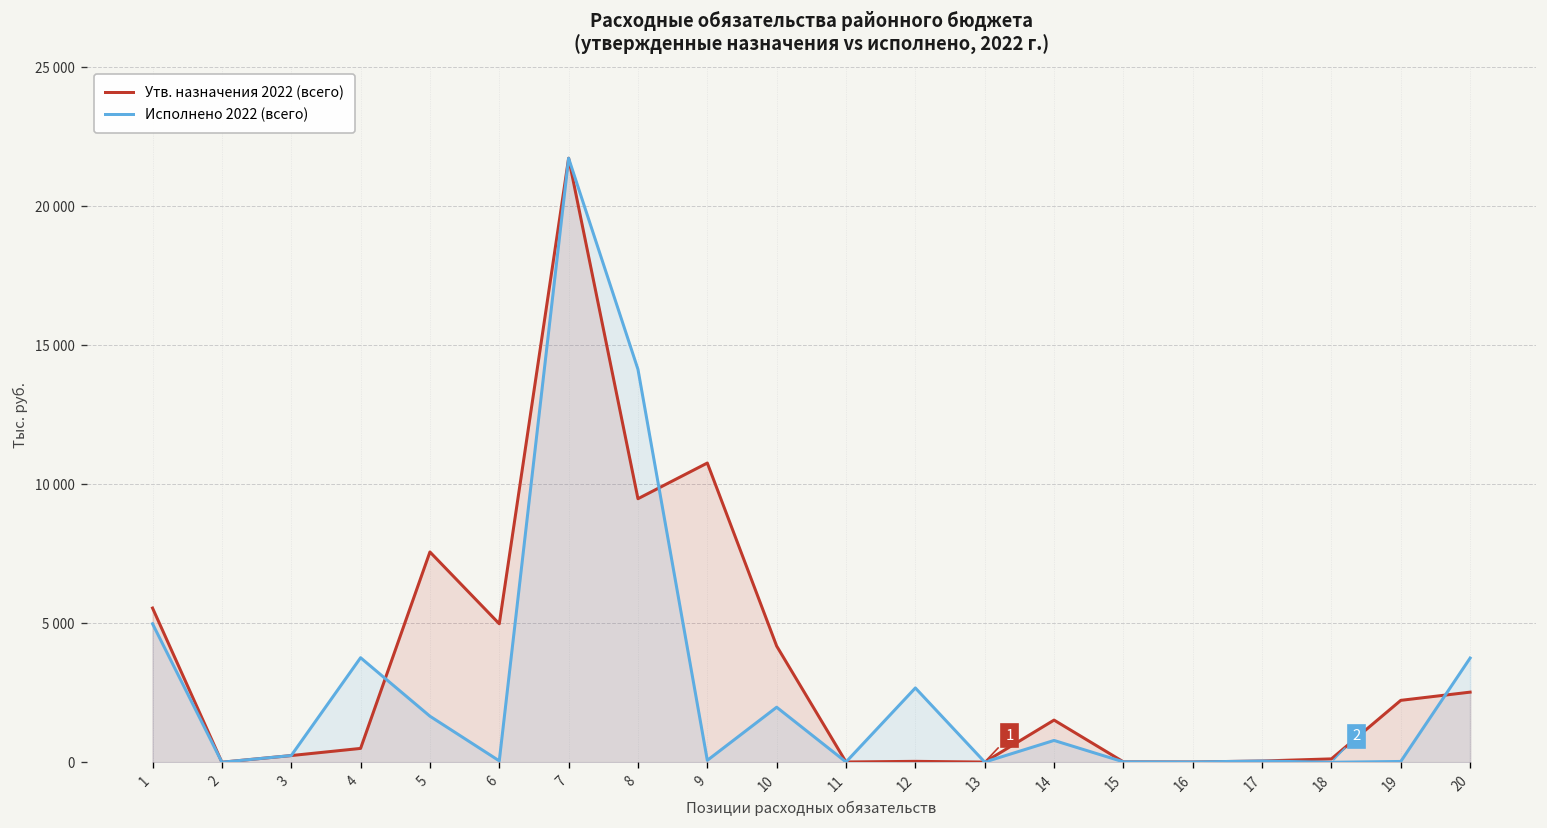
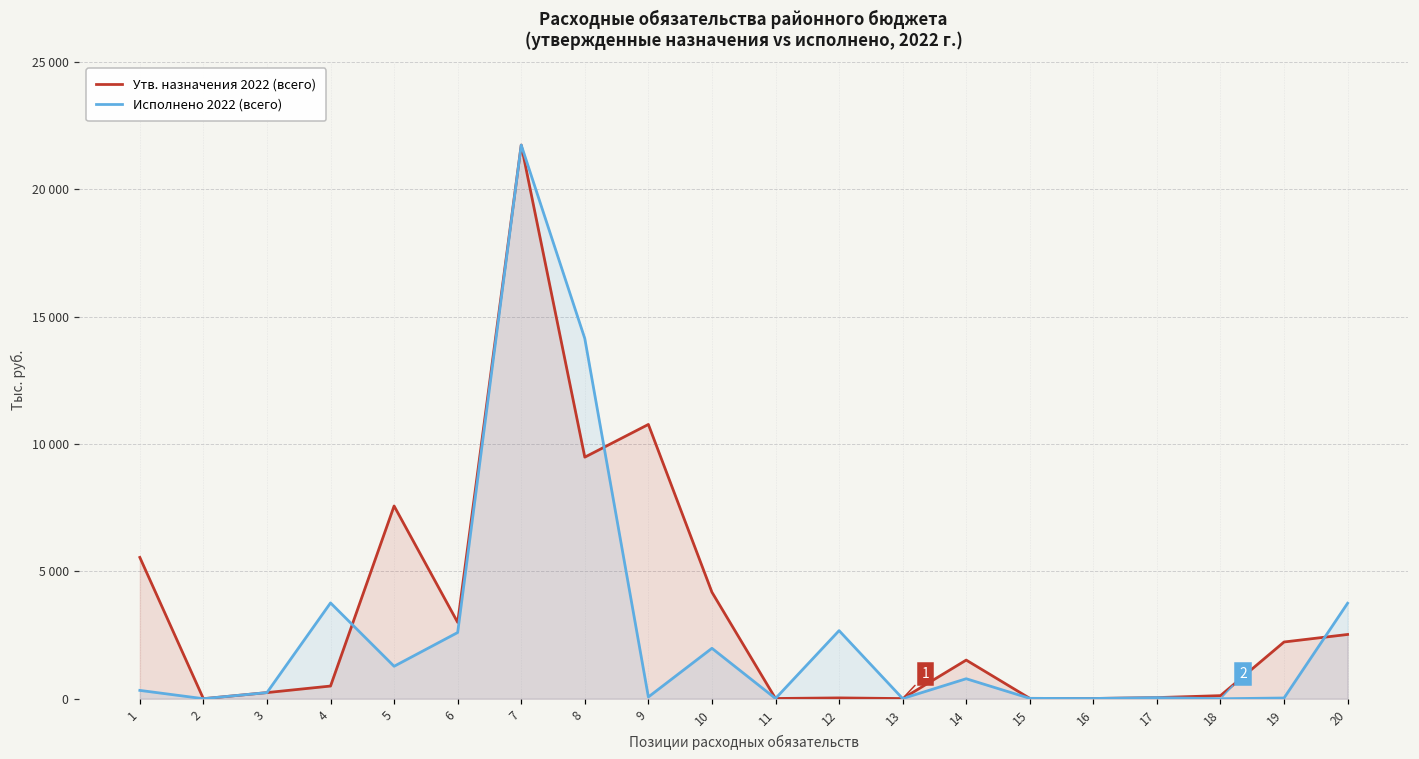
  {
    "Утв. назначения 2022 (всего)": {
      "1": 5500,
      "4": 500,
      "5": 7600,
-     "6": 5000,
+     "6": 3000,
      "8": 9500,
      "9": 10800,
      "10": 4200,
      "12": 0,
      "14": 1500,
      "18": 100,
      "19": 2200,
      "20": 2500
    },
    "Исполнено 2022 (всего)": {
-     "1": 5000,
+     "1": 300,
      "4": 3800,
-     "5": 1700,
-     "6": 0,
+     "5": 1300,
+     "6": 2600,
      "8": 14100,
      "9": 100,
      "10": 2000,
      "12": 2700,
      "14": 800,
      "18": 0,
      "19": 0,
      "20": 3700
    }
  }
